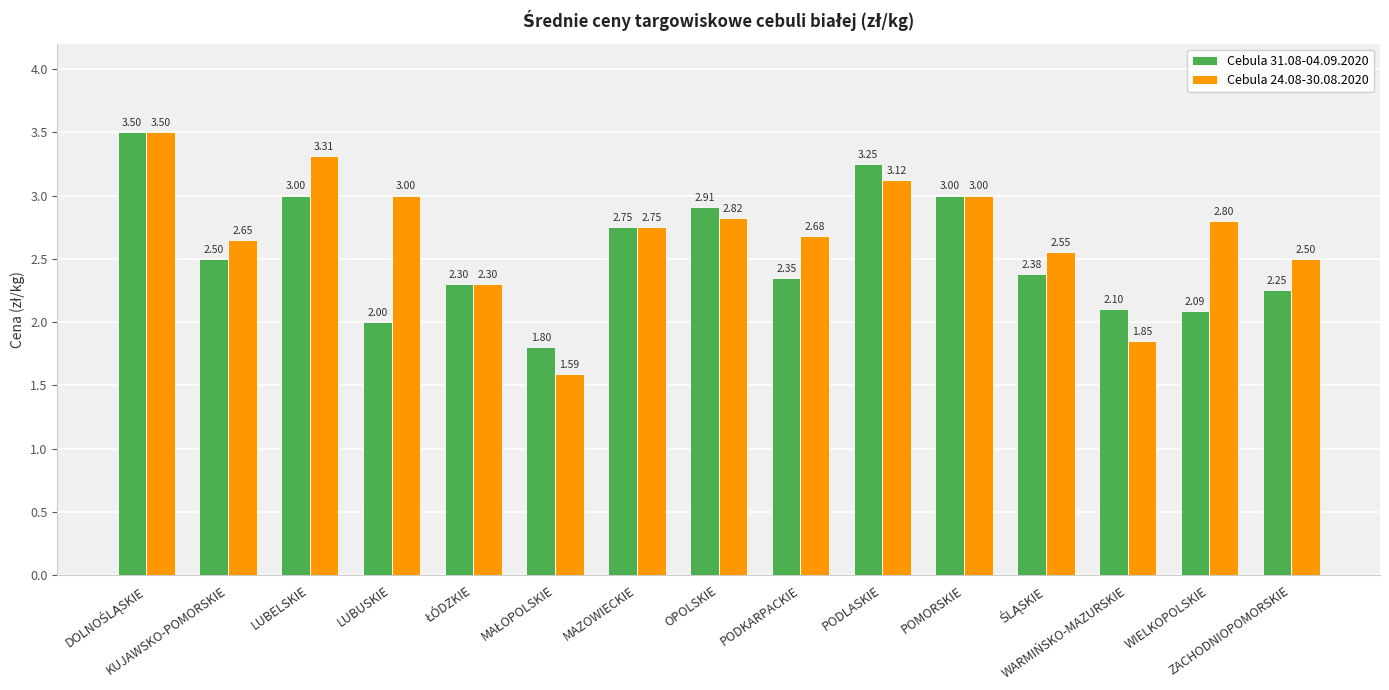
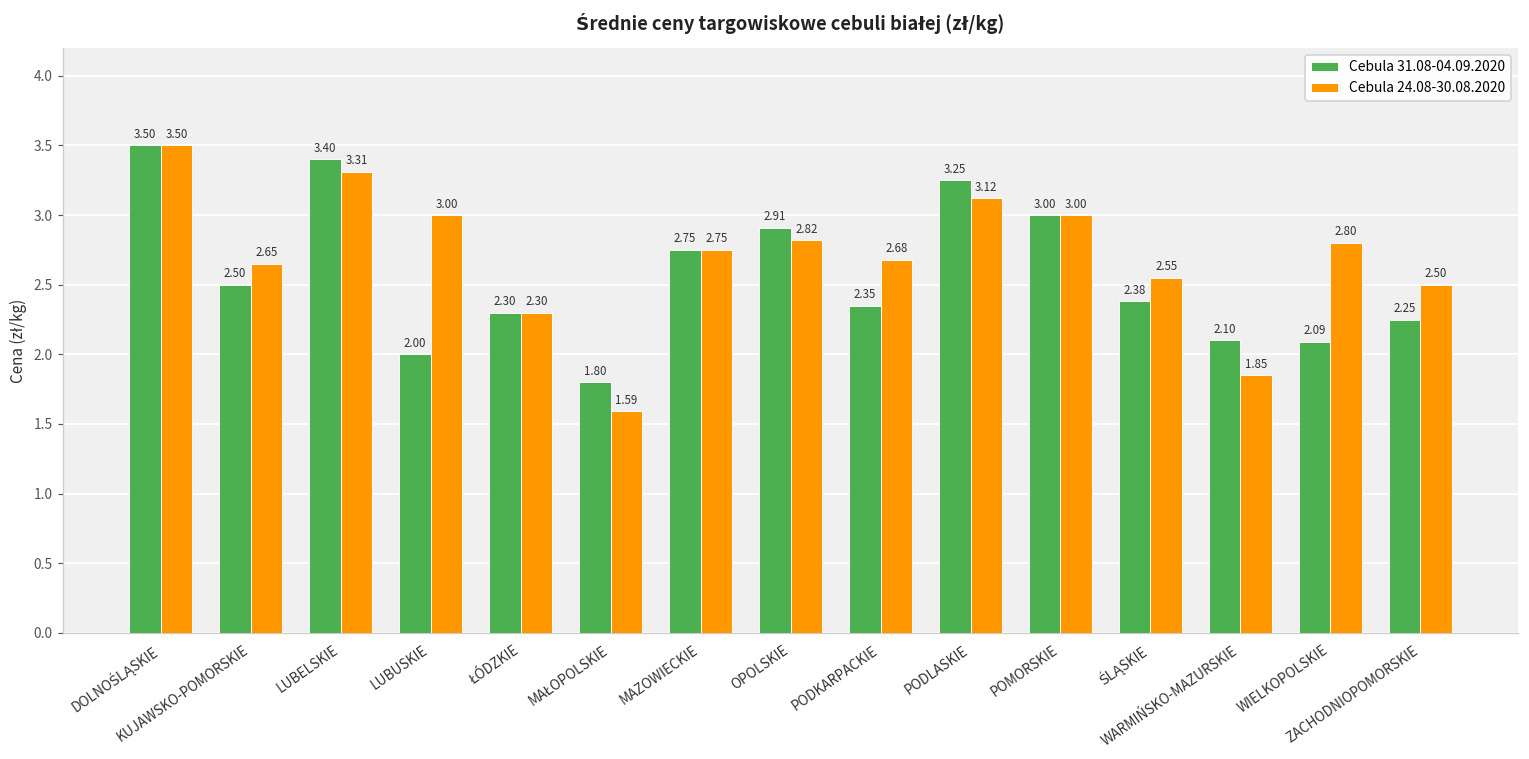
  {
    "Cebula 31.08-04.09.2020": {
      "DOLNOŚLĄSKIE": 3.50,
      "KUJAWSKO-POMORSKIE": 2.50,
-     "LUBELSKIE": 3.00,
+     "LUBELSKIE": 3.40,
      "LUBUSKIE": 2.00,
      "ŁÓDZKIE": 2.30,
      "MAŁOPOLSKIE": 1.80,
      "MAZOWIECKIE": 2.75,
      "OPOLSKIE": 2.91,
      "PODKARPACKIE": 2.35,
      "PODLASKIE": 3.25,
      "POMORSKIE": 3.00,
      "ŚLĄSKIE": 2.38,
      "WARMIŃSKO-MAZURSKIE": 2.10,
      "WIELKOPOLSKIE": 2.09,
      "ZACHODNIOPOMORSKIE": 2.25
    },
    "Cebula 24.08-30.08.2020": {
      "DOLNOŚLĄSKIE": 3.50,
      "KUJAWSKO-POMORSKIE": 2.65,
      "LUBELSKIE": 3.31,
      "LUBUSKIE": 3.00,
      "ŁÓDZKIE": 2.30,
      "MAŁOPOLSKIE": 1.59,
      "MAZOWIECKIE": 2.75,
      "OPOLSKIE": 2.82,
      "PODKARPACKIE": 2.68,
      "PODLASKIE": 3.12,
      "POMORSKIE": 3.00,
      "ŚLĄSKIE": 2.55,
      "WARMIŃSKO-MAZURSKIE": 1.85,
      "WIELKOPOLSKIE": 2.80,
      "ZACHODNIOPOMORSKIE": 2.50
    }
  }
